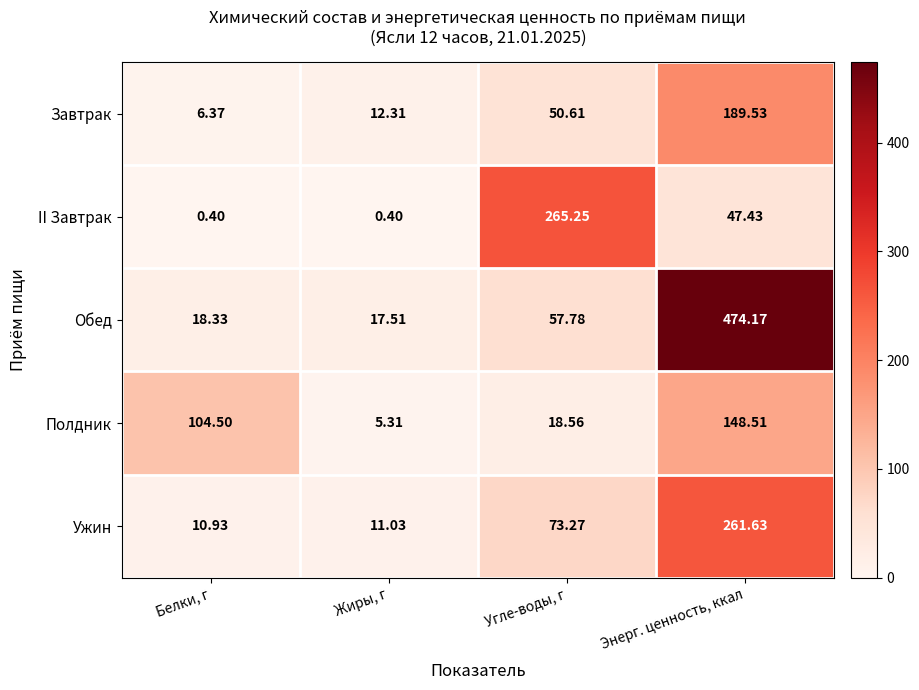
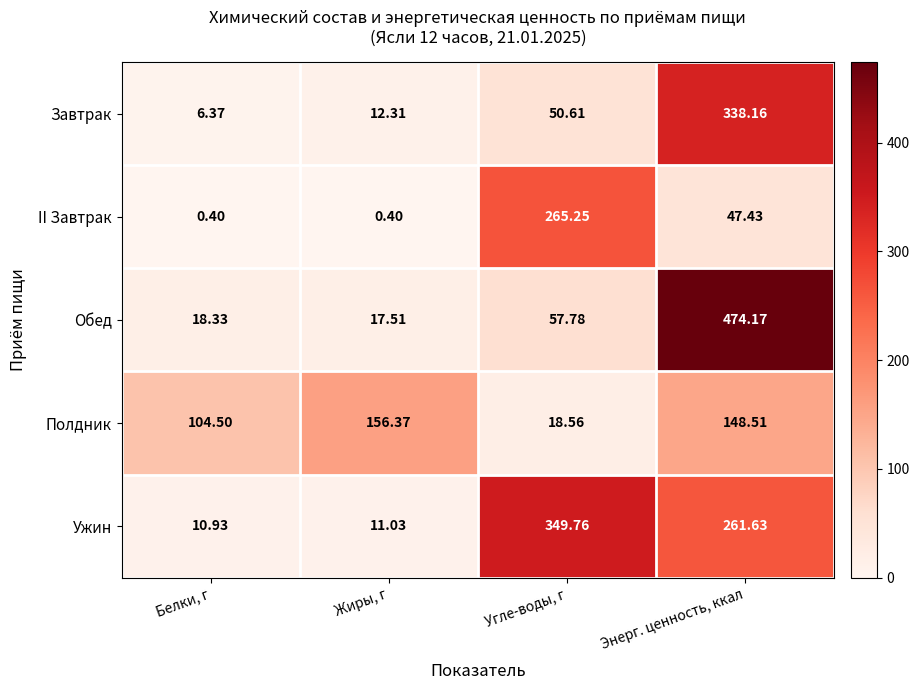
  {
    "Завтрак": {
      "Белки, г": 6.37,
      "Жиры, г": 12.31,
      "Угле-воды, г": 50.61,
-     "Энерг. ценность, ккал": 189.53
+     "Энерг. ценность, ккал": 338.16
    },
    "II Завтрак": {
      "Белки, г": 0.40,
      "Жиры, г": 0.40,
      "Угле-воды, г": 265.25,
      "Энерг. ценность, ккал": 47.43
    },
    "Обед": {
      "Белки, г": 18.33,
      "Жиры, г": 17.51,
      "Угле-воды, г": 57.78,
      "Энерг. ценность, ккал": 474.17
    },
    "Полдник": {
      "Белки, г": 104.50,
-     "Жиры, г": 5.31,
+     "Жиры, г": 156.37,
      "Угле-воды, г": 18.56,
      "Энерг. ценность, ккал": 148.51
    },
    "Ужин": {
      "Белки, г": 10.93,
      "Жиры, г": 11.03,
-     "Угле-воды, г": 73.27,
+     "Угле-воды, г": 349.76,
      "Энерг. ценность, ккал": 261.63
    }
  }
